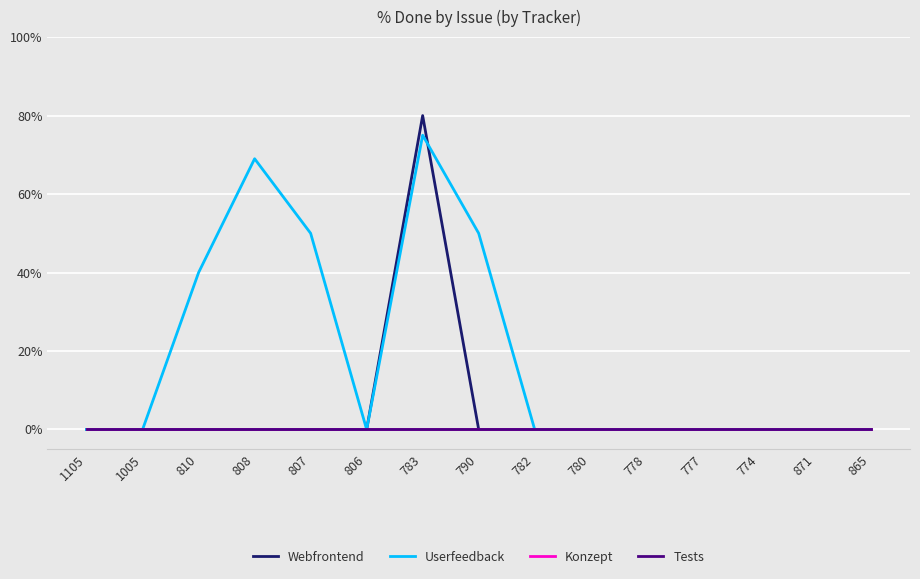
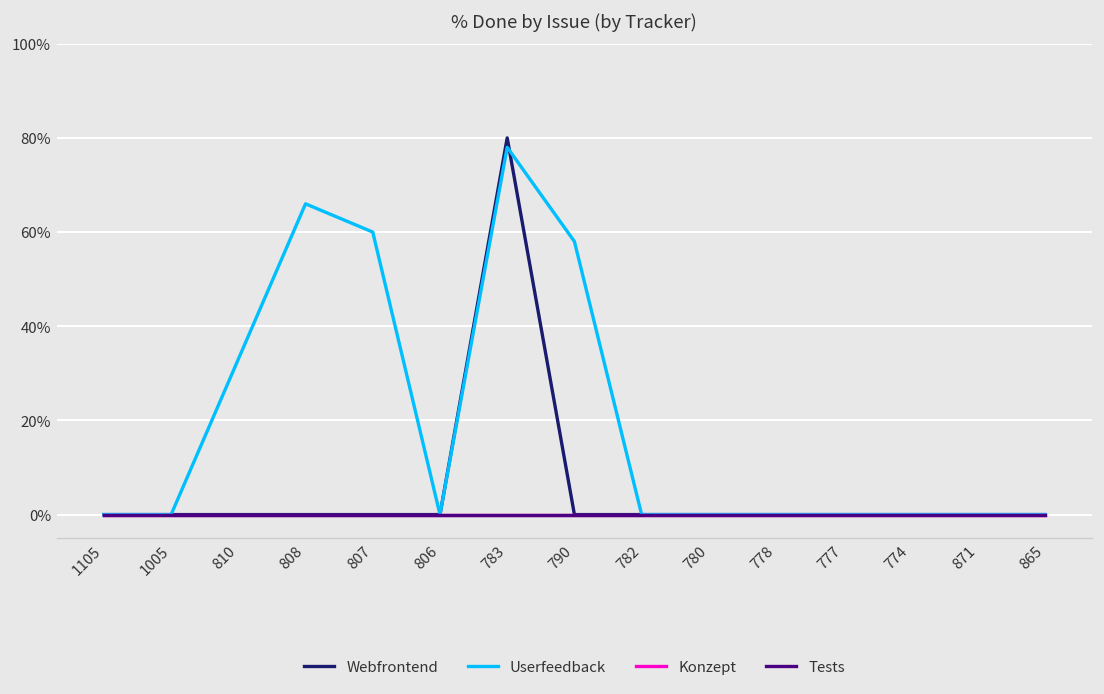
  {
    "Userfeedback": {
-     "810": "40%",
-     "808": "69%",
-     "807": "50%",
-     "783": "75%",
-     "790": "50%"
+     "810": "33%",
+     "808": "66%",
+     "807": "60%",
+     "783": "78%",
+     "790": "58%"
    }
  }
